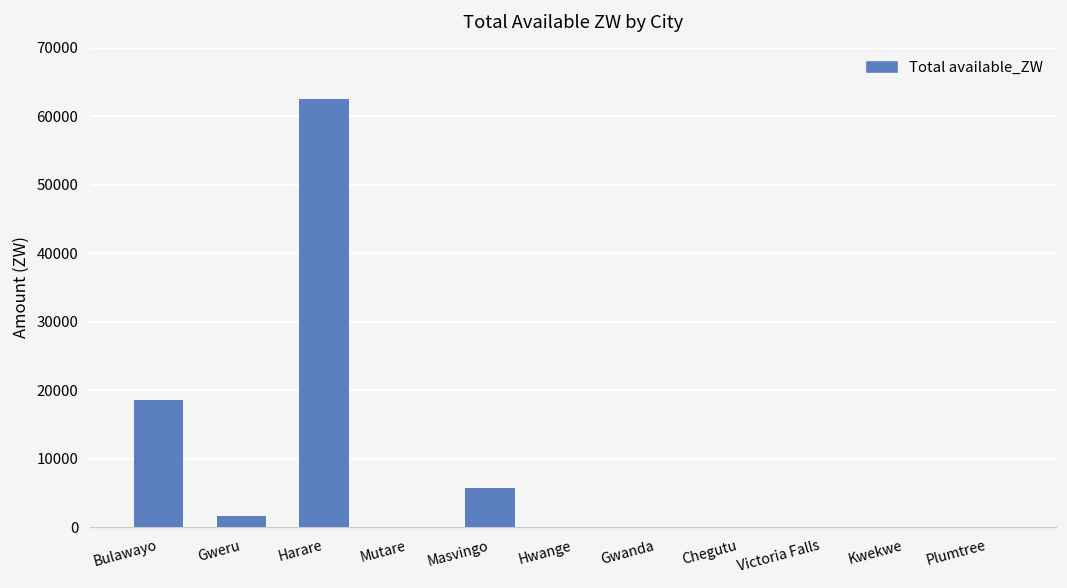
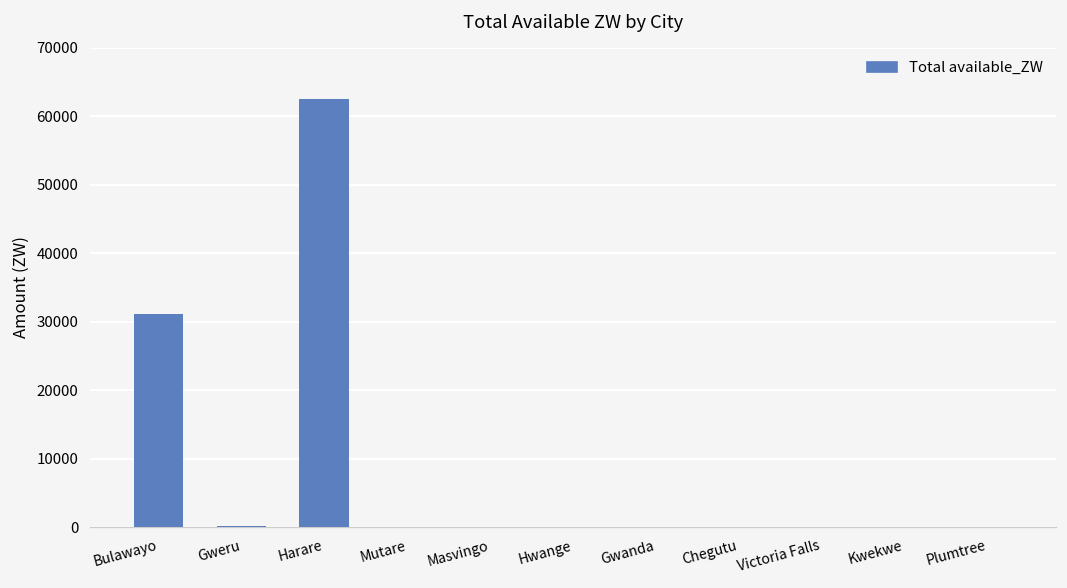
  {
-   "Bulawayo": 19000,
-   "Gweru": 2000,
+   "Bulawayo": 31000,
+   "Gweru": 0,
    "Harare": 62000,
    "Mutare": 0,
-   "Masvingo": 6000,
+   "Masvingo": 0,
    "Hwange": 0,
    "Gwanda": 0,
    "Chegutu": 0,
    "Victoria Falls": 0,
    "Kwekwe": 0,
    "Plumtree": 0
  }
